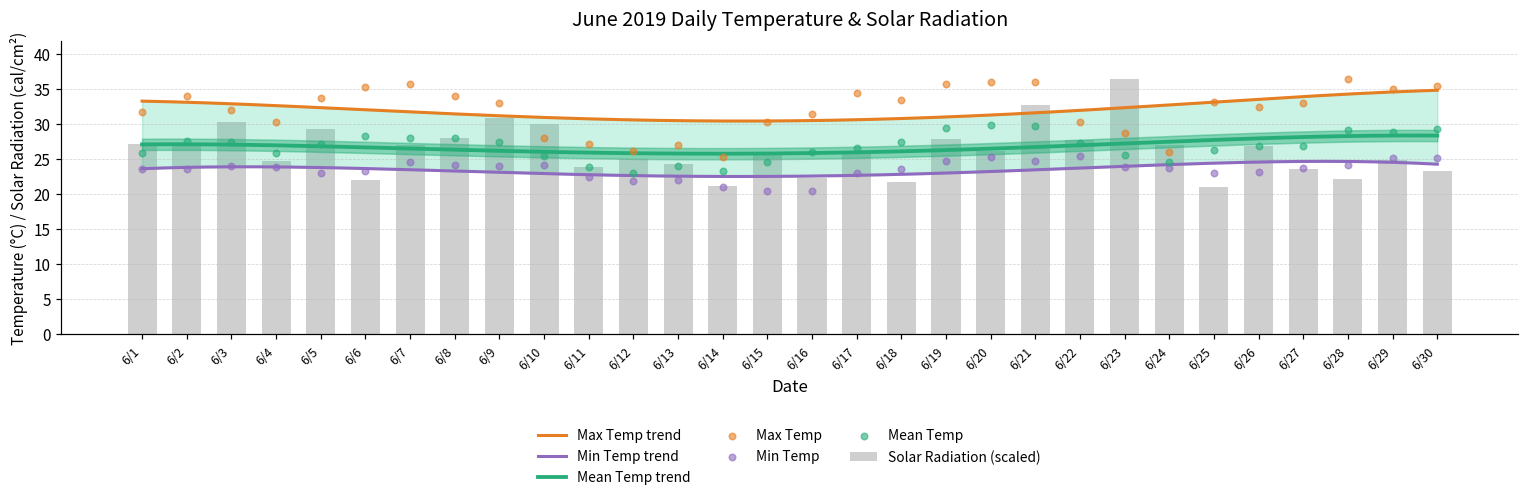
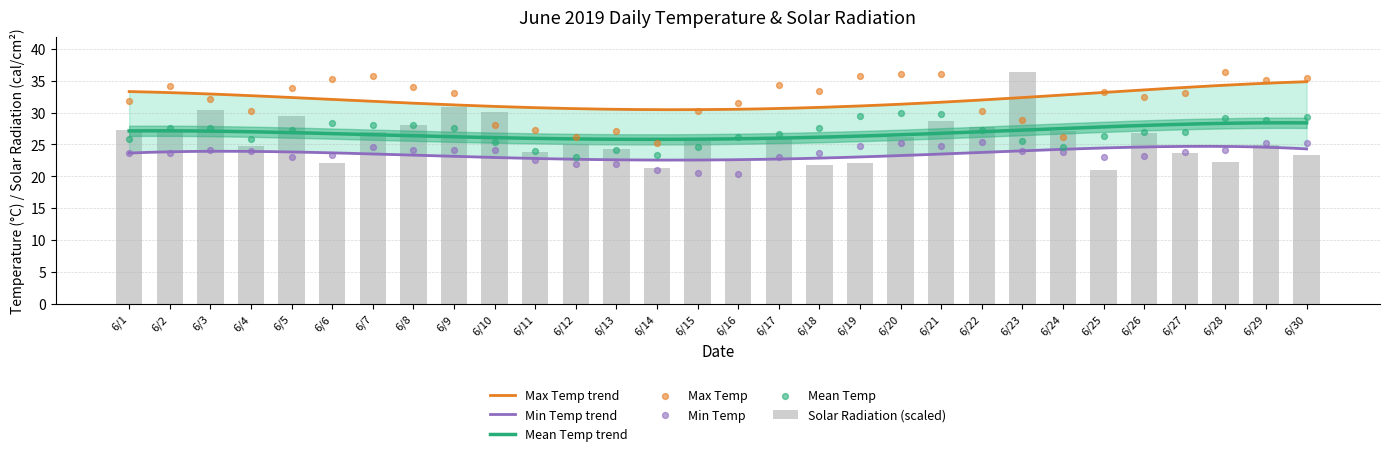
  {
    "Solar Radiation (scaled)": {
      "6/1": 27,
      "6/2": 27,
      "6/3": 30,
      "6/4": 25,
      "6/5": 29,
      "6/6": 22,
      "6/7": 27,
      "6/8": 28,
      "6/9": 31,
      "6/10": 30,
      "6/11": 24,
      "6/12": 25,
      "6/13": 24,
      "6/14": 21,
      "6/15": 26,
      "6/16": 22,
      "6/17": 26,
      "6/18": 22,
-     "6/19": 28,
+     "6/19": 22,
      "6/20": 26,
-     "6/21": 33,
+     "6/21": 29,
      "6/22": 28,
      "6/23": 36,
      "6/24": 27,
      "6/25": 21,
      "6/26": 27,
      "6/27": 24,
      "6/28": 22,
      "6/29": 25,
      "6/30": 23
    }
  }
